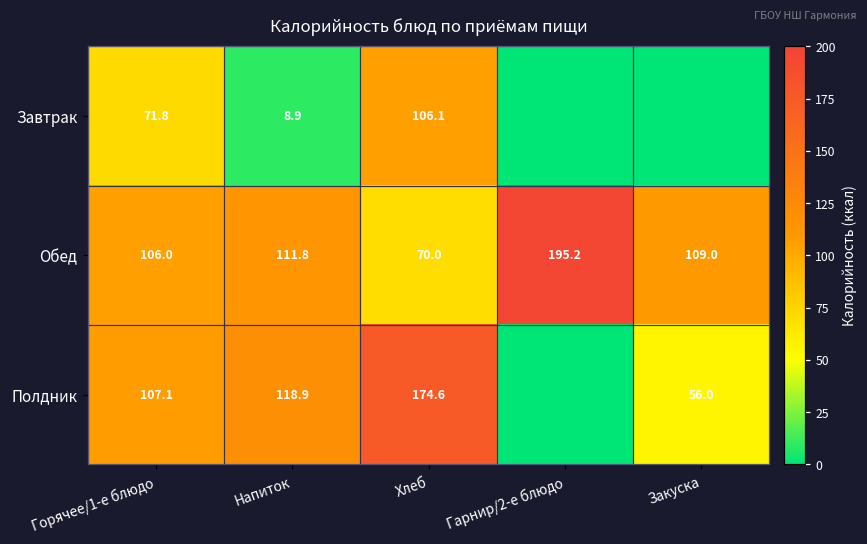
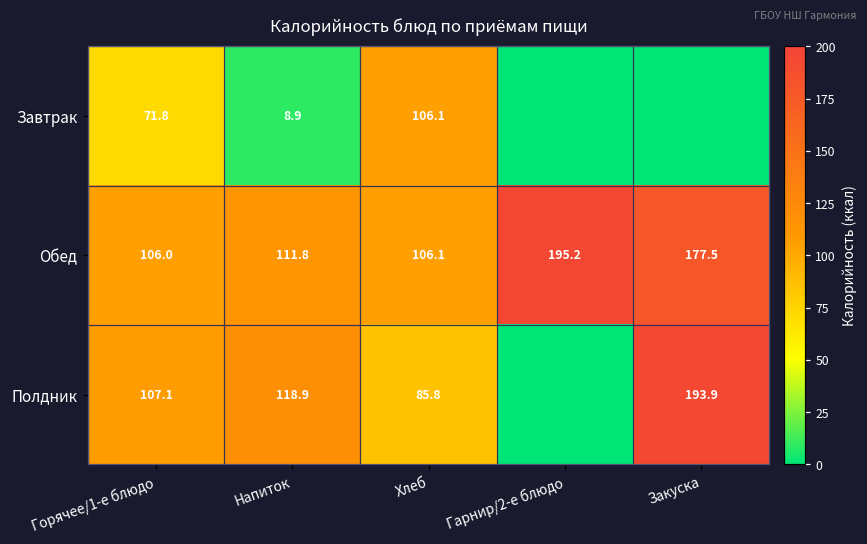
  {
    "Завтрак": {
      "Горячее/1-е блюдо": 71.8,
      "Напиток": 8.9,
      "Хлеб": 106.1
    },
    "Обед": {
      "Горячее/1-е блюдо": 106.0,
      "Напиток": 111.8,
-     "Хлеб": 70.0,
+     "Хлеб": 106.1,
      "Гарнир/2-е блюдо": 195.2,
-     "Закуска": 109.0
+     "Закуска": 177.5
    },
    "Полдник": {
      "Горячее/1-е блюдо": 107.1,
      "Напиток": 118.9,
-     "Хлеб": 174.6,
-     "Закуска": 56.0
+     "Хлеб": 85.8,
+     "Закуска": 193.9
    }
  }
